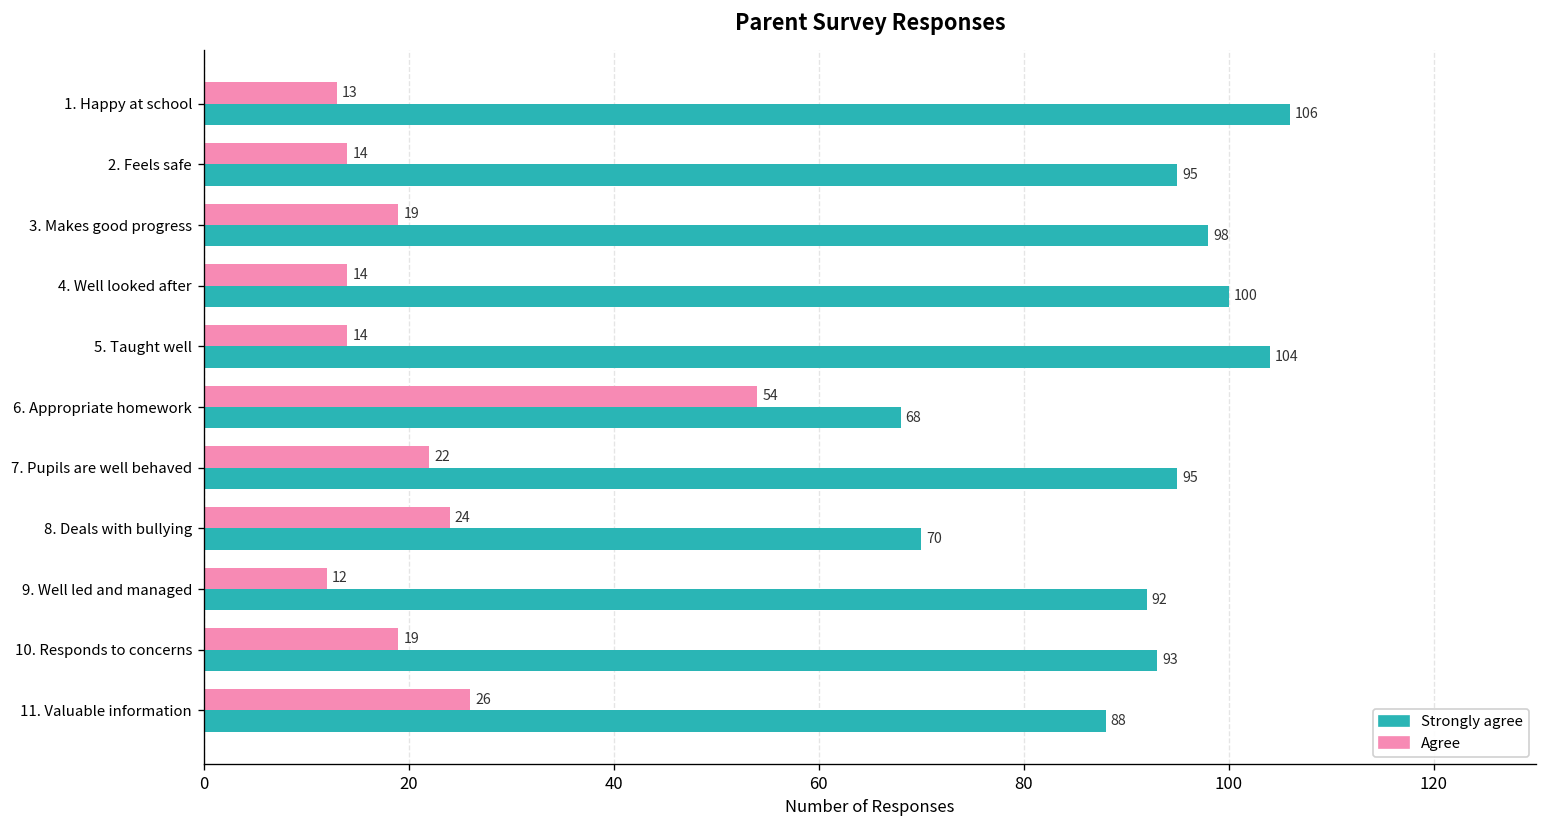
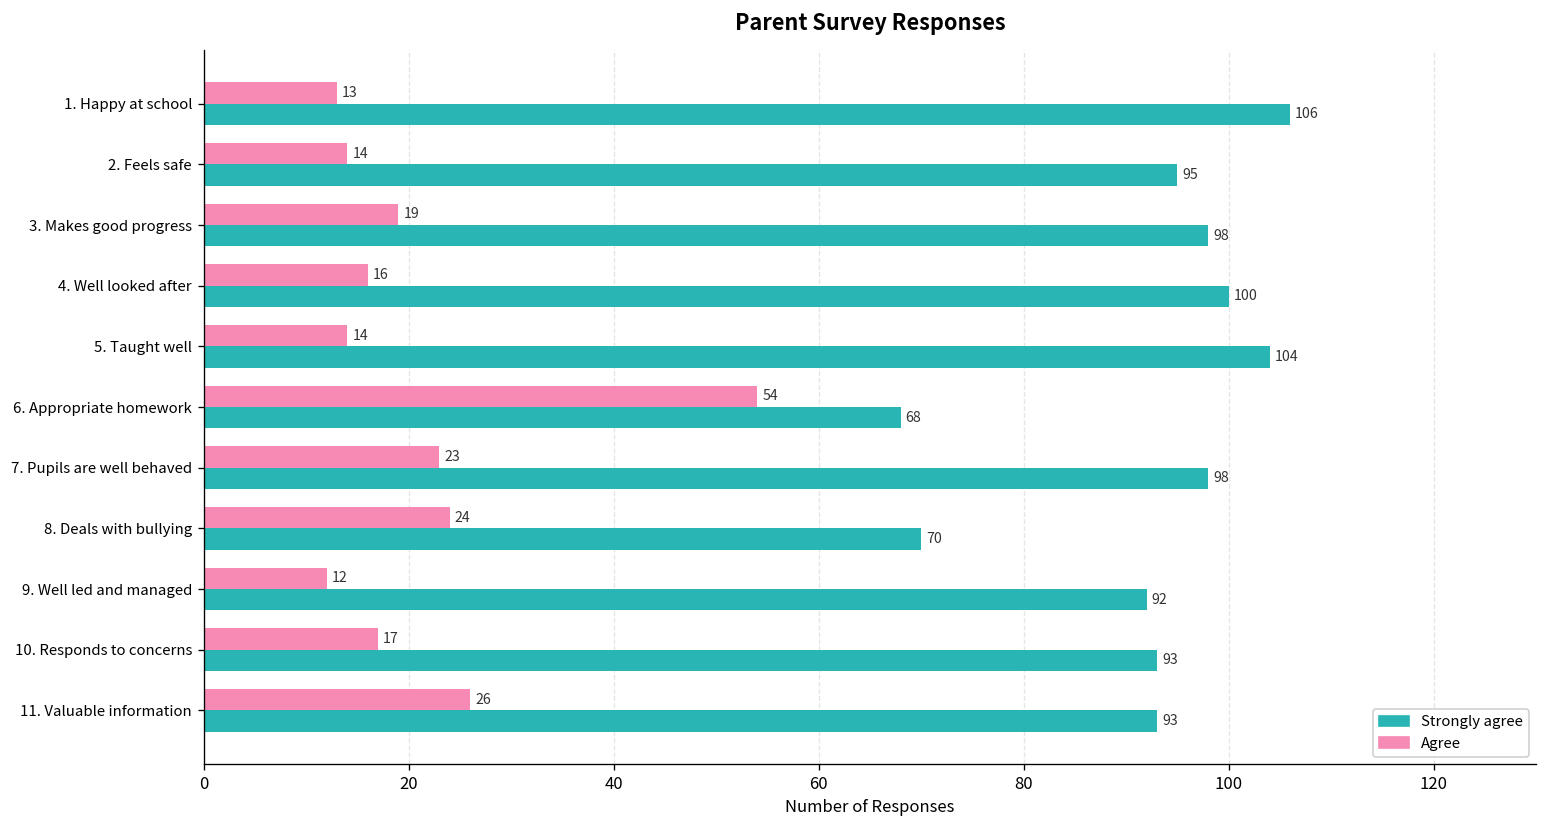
  {
    "Strongly agree": {
      "1. Happy at school": 106,
      "2. Feels safe": 95,
      "3. Makes good progress": 98,
      "4. Well looked after": 100,
      "5. Taught well": 104,
      "6. Appropriate homework": 68,
-     "7. Pupils are well behaved": 95,
+     "7. Pupils are well behaved": 98,
      "8. Deals with bullying": 70,
      "9. Well led and managed": 92,
      "10. Responds to concerns": 93,
-     "11. Valuable information": 88
+     "11. Valuable information": 93
    },
    "Agree": {
      "1. Happy at school": 13,
      "2. Feels safe": 14,
      "3. Makes good progress": 19,
-     "4. Well looked after": 14,
+     "4. Well looked after": 16,
      "5. Taught well": 14,
      "6. Appropriate homework": 54,
-     "7. Pupils are well behaved": 22,
+     "7. Pupils are well behaved": 23,
      "8. Deals with bullying": 24,
      "9. Well led and managed": 12,
-     "10. Responds to concerns": 19,
+     "10. Responds to concerns": 17,
      "11. Valuable information": 26
    }
  }
